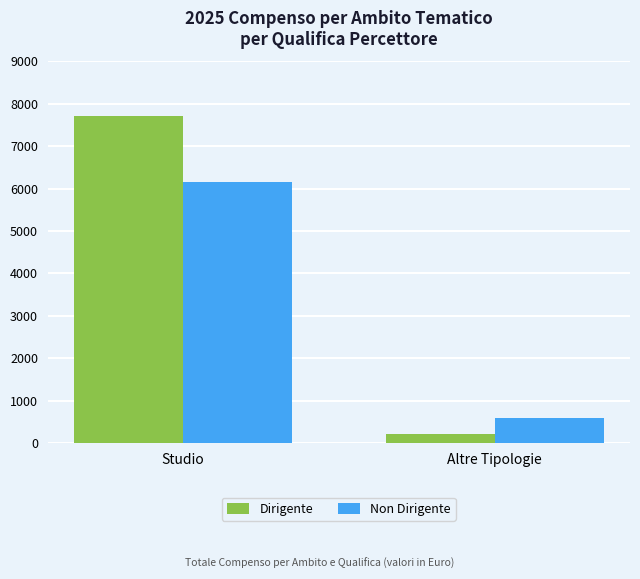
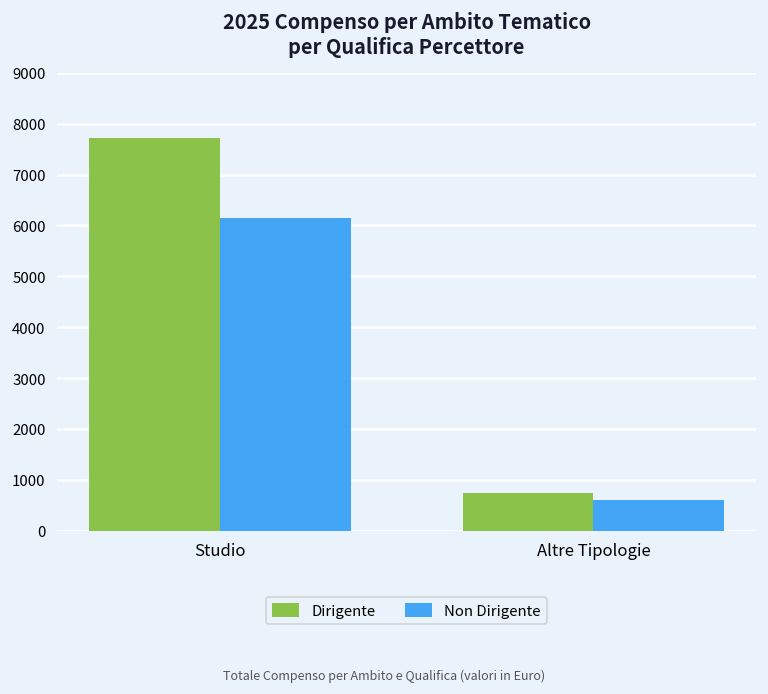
  {
    "Dirigente": {
      "Studio": 7700,
-     "Altre Tipologie": 200
+     "Altre Tipologie": 800
    },
    "Non Dirigente": {
      "Studio": 6100,
      "Altre Tipologie": 600
    }
  }
